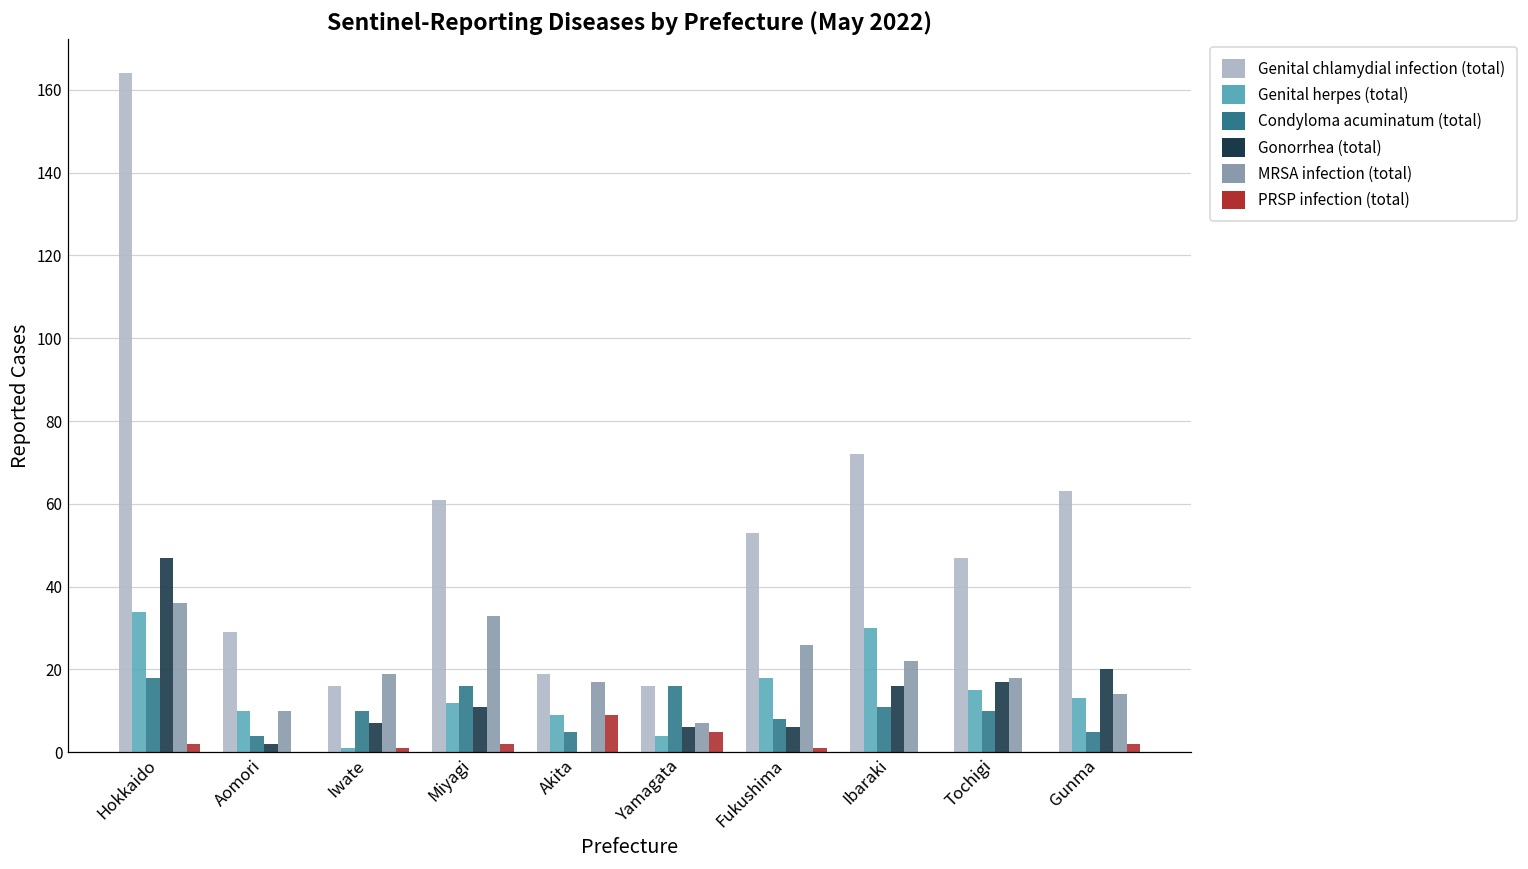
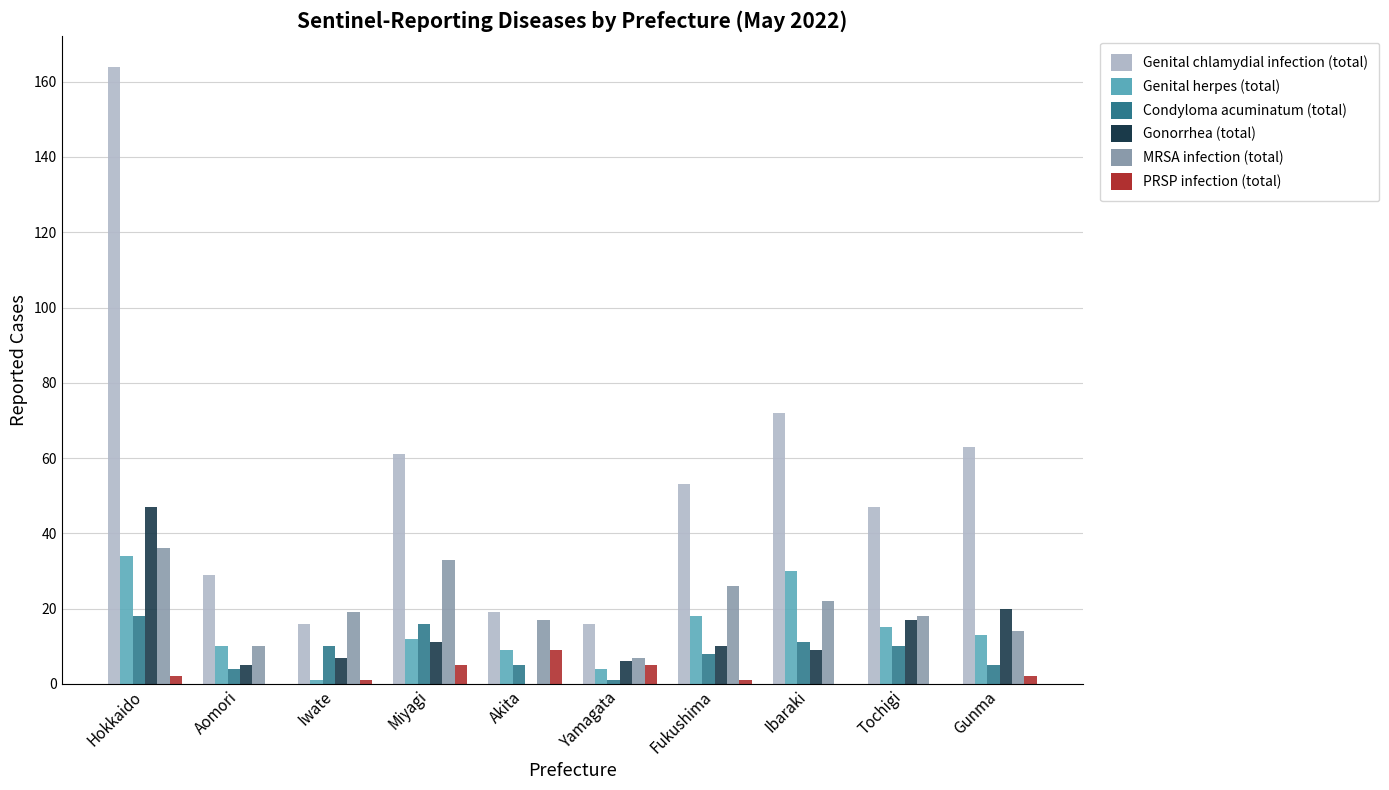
  {
    "Condyloma acuminatum (total)": {
      "Hokkaido": 18,
      "Aomori": 4,
      "Iwate": 10,
      "Miyagi": 16,
      "Akita": 5,
-     "Yamagata": 16,
+     "Yamagata": 1,
      "Fukushima": 8,
      "Ibaraki": 11,
      "Tochigi": 10,
      "Gunma": 5
    },
    "Gonorrhea (total)": {
      "Hokkaido": 47,
-     "Aomori": 2,
+     "Aomori": 5,
      "Iwate": 7,
      "Miyagi": 11,
      "Akita": 0,
      "Yamagata": 6,
-     "Fukushima": 6,
-     "Ibaraki": 16,
+     "Fukushima": 10,
+     "Ibaraki": 9,
      "Tochigi": 17,
      "Gunma": 20
    },
    "PRSP infection (total)": {
      "Hokkaido": 2,
      "Aomori": 0,
      "Iwate": 1,
-     "Miyagi": 2,
+     "Miyagi": 5,
      "Akita": 9,
      "Yamagata": 5,
      "Fukushima": 1,
      "Ibaraki": 0,
      "Tochigi": 0,
      "Gunma": 2
    }
  }
